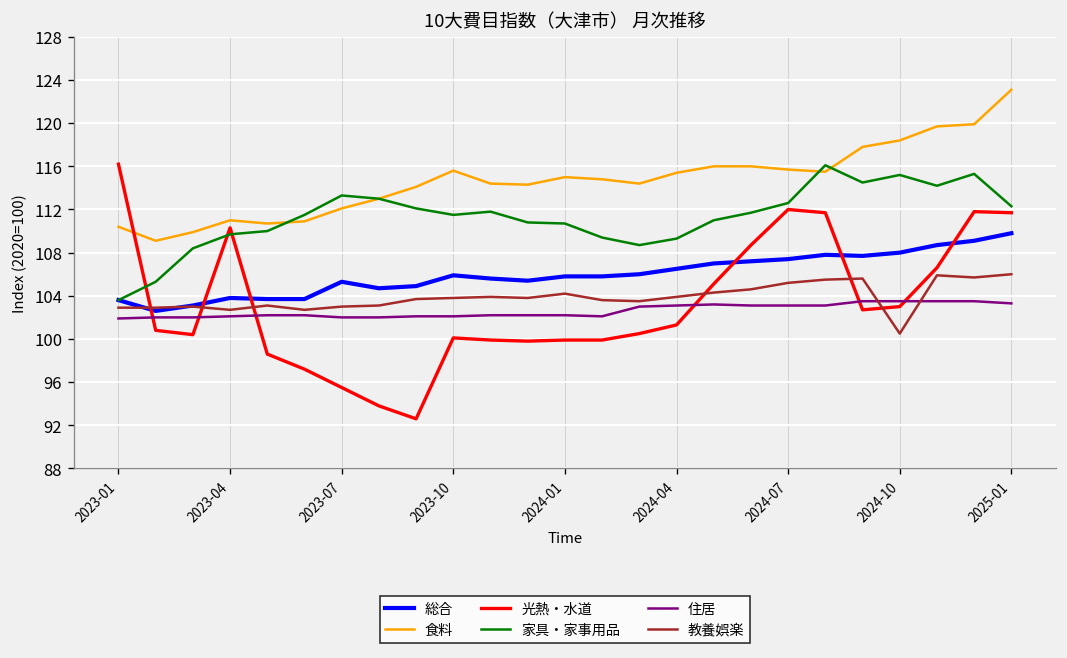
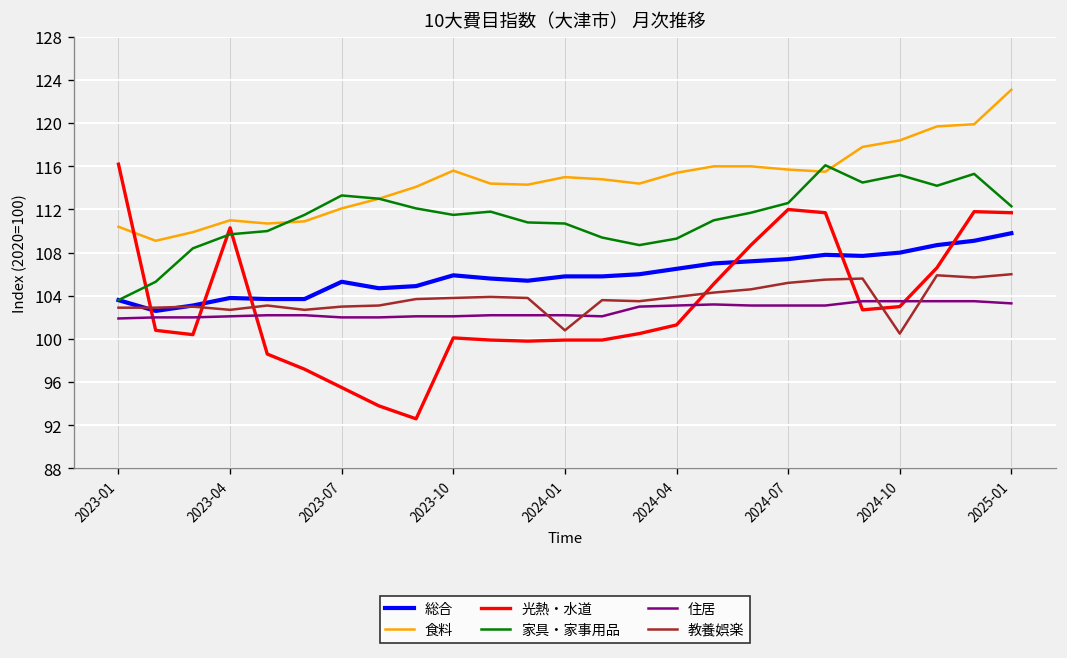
  {
    "総合": {
      "2023-04": 104,
      "2023-07": 105,
      "2023-10": 106,
      "2024-01": 106,
      "2024-04": 107,
      "2024-07": 107,
      "2024-10": 108,
      "2025-01": 110
    },
    "食料": {
      "2023-01": 110,
      "2023-04": 111,
      "2023-07": 112,
      "2023-10": 116,
      "2024-01": 115,
      "2024-04": 115,
      "2024-07": 116,
      "2024-10": 118,
      "2025-01": 123
    },
    "光熱・水道": {
      "2023-01": 116,
      "2023-04": 110,
      "2023-07": 96,
      "2023-10": 100,
      "2024-01": 100,
      "2024-04": 101,
      "2024-07": 112,
      "2024-10": 103,
      "2025-01": 112
    },
    "家具・家事用品": {
      "2023-04": 110,
      "2023-07": 113,
      "2023-10": 112,
      "2024-01": 111,
      "2024-04": 109,
      "2024-07": 113,
      "2024-10": 115,
      "2025-01": 112
    },
    "住居": {
      "2023-01": 102,
      "2023-04": 102,
      "2023-07": 102,
      "2023-10": 102,
      "2024-01": 102,
      "2024-04": 103,
      "2024-07": 103,
      "2024-10": 104,
      "2025-01": 103
    },
    "教養娯楽": {
      "2023-01": 103,
      "2023-04": 103,
      "2023-07": 103,
      "2023-10": 104,
-     "2024-01": 104,
+     "2024-01": 101,
      "2024-04": 104,
      "2024-07": 105,
      "2024-10": 101,
      "2025-01": 106
    }
  }
